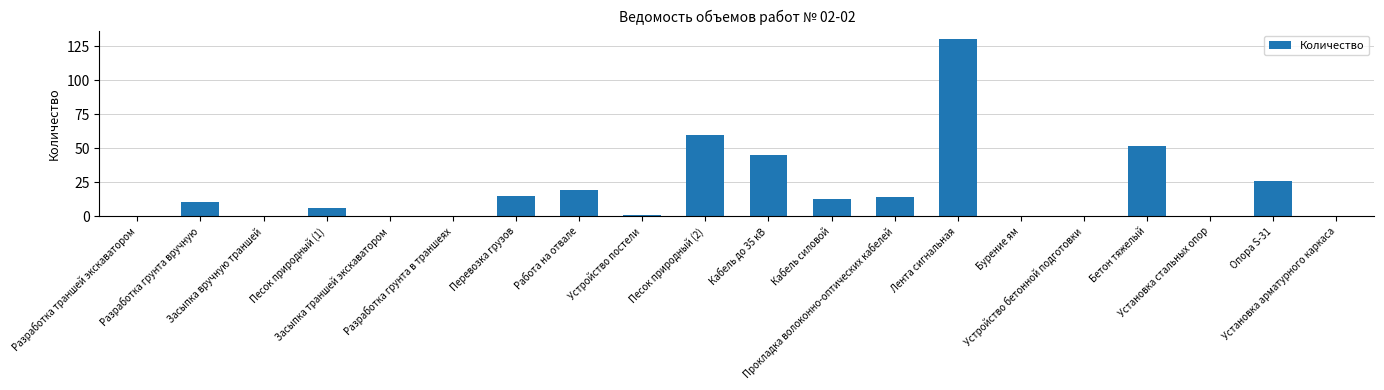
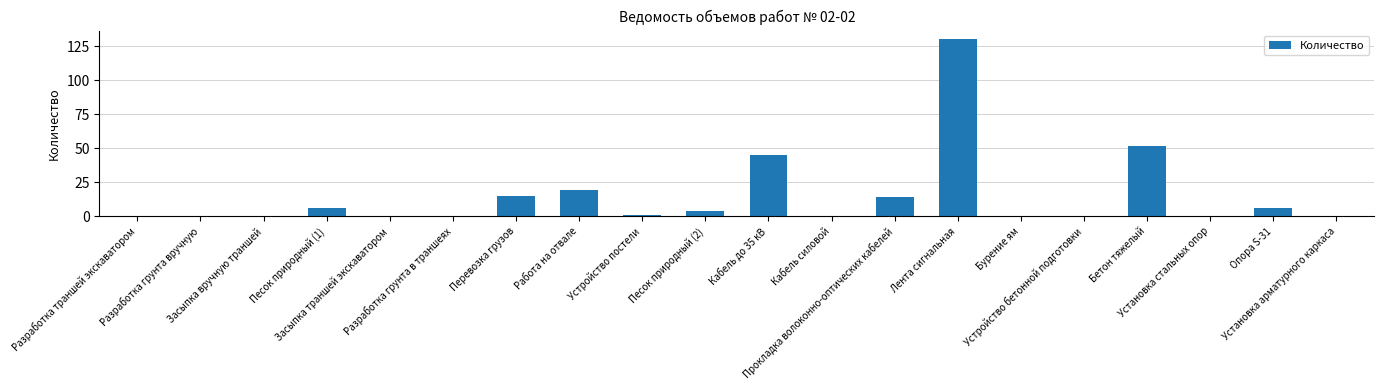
  {
-   "Разработка грунта вручную": 10,
+   "Разработка грунта вручную": 0,
    "Песок природный (1)": 6,
    "Перевозка грузов": 15,
    "Работа на отвале": 19,
-   "Песок природный (2)": 59,
+   "Песок природный (2)": 4,
    "Кабель до 35 кВ": 45,
-   "Кабель силовой": 13,
+   "Кабель силовой": 0,
    "Прокладка волоконно-оптических кабелей": 14,
    "Лента сигнальная": 130,
    "Бетон тяжелый": 52,
-   "Опора S-31": 26
+   "Опора S-31": 6
  }
